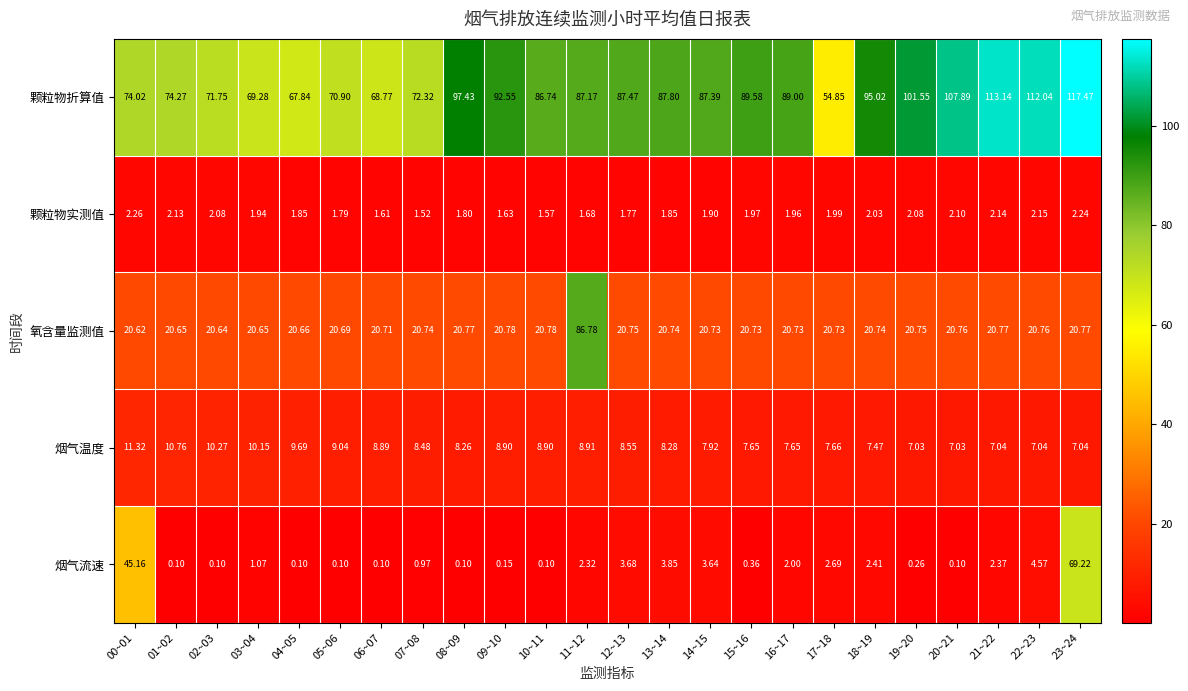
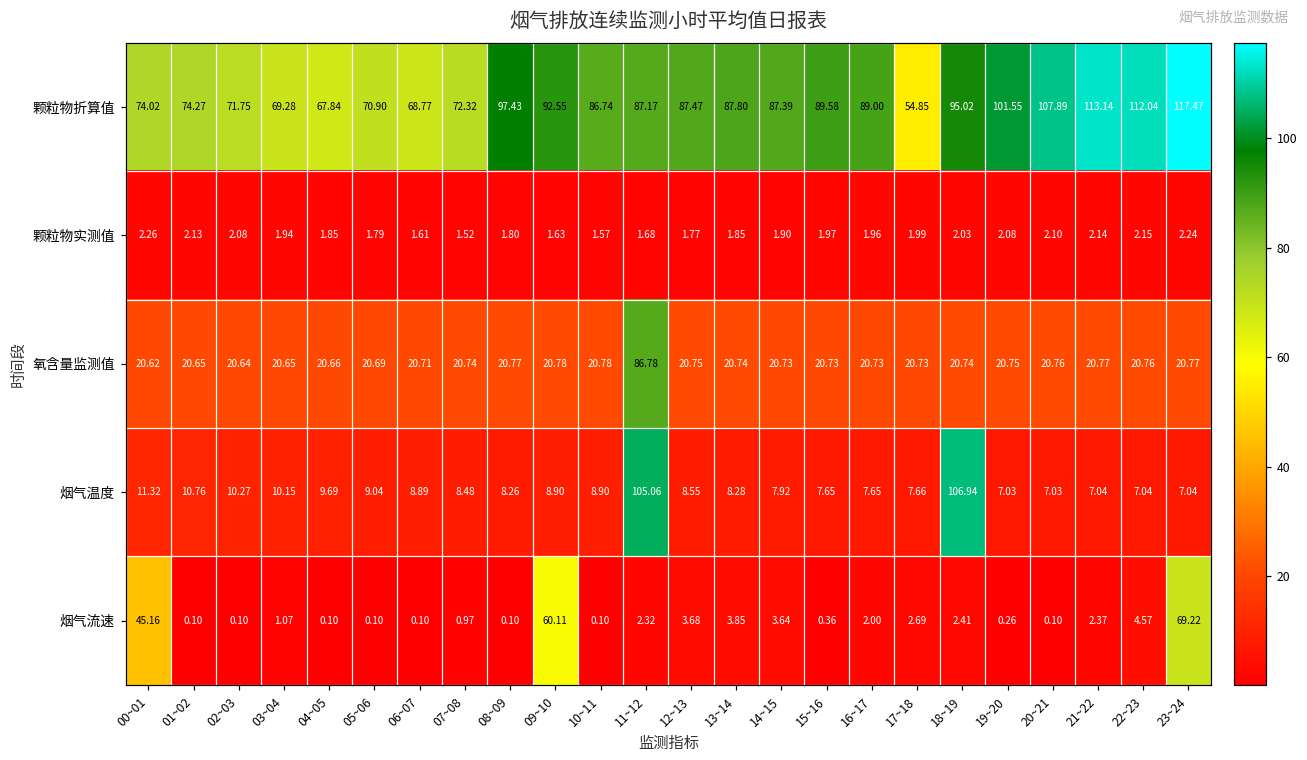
  {
    "颗粒物折算值": {
      "00~01": 74.02,
      "01~02": 74.27,
      "02~03": 71.75,
      "03~04": 69.28,
      "04~05": 67.84,
      "05~06": 70.90,
      "06~07": 68.77,
      "07~08": 72.32,
      "08~09": 97.43,
      "09~10": 92.55,
      "10~11": 86.74,
      "11~12": 87.17,
      "12~13": 87.47,
      "13~14": 87.80,
      "14~15": 87.39,
      "15~16": 89.58,
      "16~17": 89.00,
      "17~18": 54.85,
      "18~19": 95.02,
      "19~20": 101.55,
      "20~21": 107.89,
      "21~22": 113.14,
      "22~23": 112.04,
      "23~24": 117.47
    },
    "颗粒物实测值": {
      "00~01": 2.26,
      "01~02": 2.13,
      "02~03": 2.08,
      "03~04": 1.94,
      "04~05": 1.85,
      "05~06": 1.79,
      "06~07": 1.61,
      "07~08": 1.52,
      "08~09": 1.80,
      "09~10": 1.63,
      "10~11": 1.57,
      "11~12": 1.68,
      "12~13": 1.77,
      "13~14": 1.85,
      "14~15": 1.90,
      "15~16": 1.97,
      "16~17": 1.96,
      "17~18": 1.99,
      "18~19": 2.03,
      "19~20": 2.08,
      "20~21": 2.10,
      "21~22": 2.14,
      "22~23": 2.15,
      "23~24": 2.24
    },
    "氧含量监测值": {
      "00~01": 20.62,
      "01~02": 20.65,
      "02~03": 20.64,
      "03~04": 20.65,
      "04~05": 20.66,
      "05~06": 20.69,
      "06~07": 20.71,
      "07~08": 20.74,
      "08~09": 20.77,
      "09~10": 20.78,
      "10~11": 20.78,
      "11~12": 86.78,
      "12~13": 20.75,
      "13~14": 20.74,
      "14~15": 20.73,
      "15~16": 20.73,
      "16~17": 20.73,
      "17~18": 20.73,
      "18~19": 20.74,
      "19~20": 20.75,
      "20~21": 20.76,
      "21~22": 20.77,
      "22~23": 20.76,
      "23~24": 20.77
    },
    "烟气温度": {
      "00~01": 11.32,
      "01~02": 10.76,
      "02~03": 10.27,
      "03~04": 10.15,
      "04~05": 9.69,
      "05~06": 9.04,
      "06~07": 8.89,
      "07~08": 8.48,
      "08~09": 8.26,
      "09~10": 8.90,
      "10~11": 8.90,
-     "11~12": 8.91,
+     "11~12": 105.06,
      "12~13": 8.55,
      "13~14": 8.28,
      "14~15": 7.92,
      "15~16": 7.65,
      "16~17": 7.65,
      "17~18": 7.66,
-     "18~19": 7.47,
+     "18~19": 106.94,
      "19~20": 7.03,
      "20~21": 7.03,
      "21~22": 7.04,
      "22~23": 7.04,
      "23~24": 7.04
    },
    "烟气流速": {
      "00~01": 45.16,
      "01~02": 0.10,
      "02~03": 0.10,
      "03~04": 1.07,
      "04~05": 0.10,
      "05~06": 0.10,
      "06~07": 0.10,
      "07~08": 0.97,
      "08~09": 0.10,
-     "09~10": 0.15,
+     "09~10": 60.11,
      "10~11": 0.10,
      "11~12": 2.32,
      "12~13": 3.68,
      "13~14": 3.85,
      "14~15": 3.64,
      "15~16": 0.36,
      "16~17": 2.00,
      "17~18": 2.69,
      "18~19": 2.41,
      "19~20": 0.26,
      "20~21": 0.10,
      "21~22": 2.37,
      "22~23": 4.57,
      "23~24": 69.22
    }
  }
